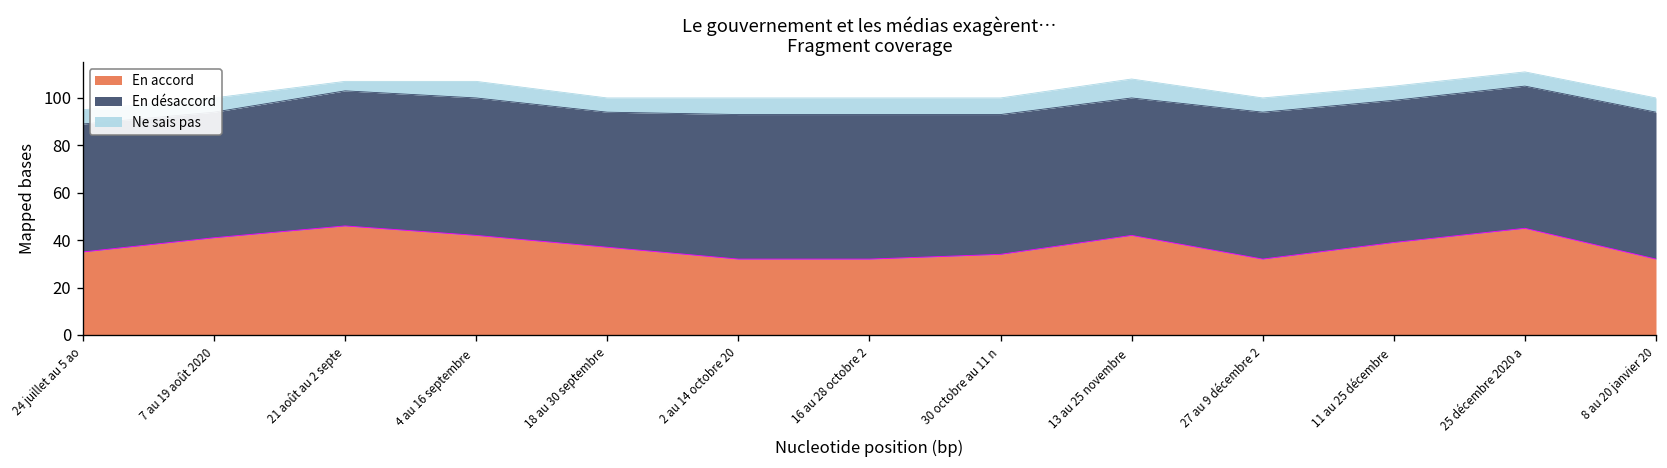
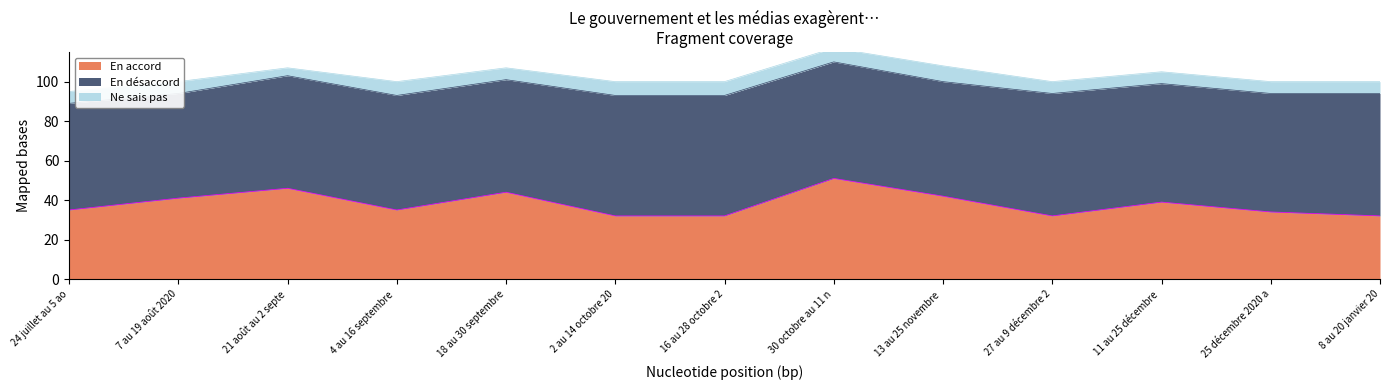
  {
    "En accord": {
      "24 juillet au 5 ao": 35,
      "7 au 19 août 2020": 41,
      "21 août au 2 septe": 46,
-     "4 au 16 septembre": 42,
-     "18 au 30 septembre": 37,
+     "4 au 16 septembre": 35,
+     "18 au 30 septembre": 44,
      "2 au 14 octobre 20": 32,
      "16 au 28 octobre 2": 32,
-     "30 octobre au 11 n": 34,
+     "30 octobre au 11 n": 51,
      "13 au 25 novembre": 42,
      "27 au 9 décembre 2": 32,
      "11 au 25 décembre": 39,
-     "25 décembre 2020 a": 45,
+     "25 décembre 2020 a": 34,
      "8 au 20 janvier 20": 32
    },
    "En désaccord": {
      "24 juillet au 5 ao": 54,
      "21 août au 2 septe": 57,
      "4 au 16 septembre": 58,
      "18 au 30 septembre": 57,
      "2 au 14 octobre 20": 61,
      "16 au 28 octobre 2": 61,
      "30 octobre au 11 n": 59,
      "13 au 25 novembre": 58,
      "27 au 9 décembre 2": 62,
      "11 au 25 décembre": 60,
      "25 décembre 2020 a": 60,
      "8 au 20 janvier 20": 62
    },
    "Ne sais pas": {
      "24 juillet au 5 ao": 6,
      "21 août au 2 septe": 4,
      "4 au 16 septembre": 7,
      "18 au 30 septembre": 6,
      "2 au 14 octobre 20": 7,
      "16 au 28 octobre 2": 7,
      "13 au 25 novembre": 8,
      "27 au 9 décembre 2": 6,
      "11 au 25 décembre": 6,
      "25 décembre 2020 a": 6,
      "8 au 20 janvier 20": 6
    }
  }
